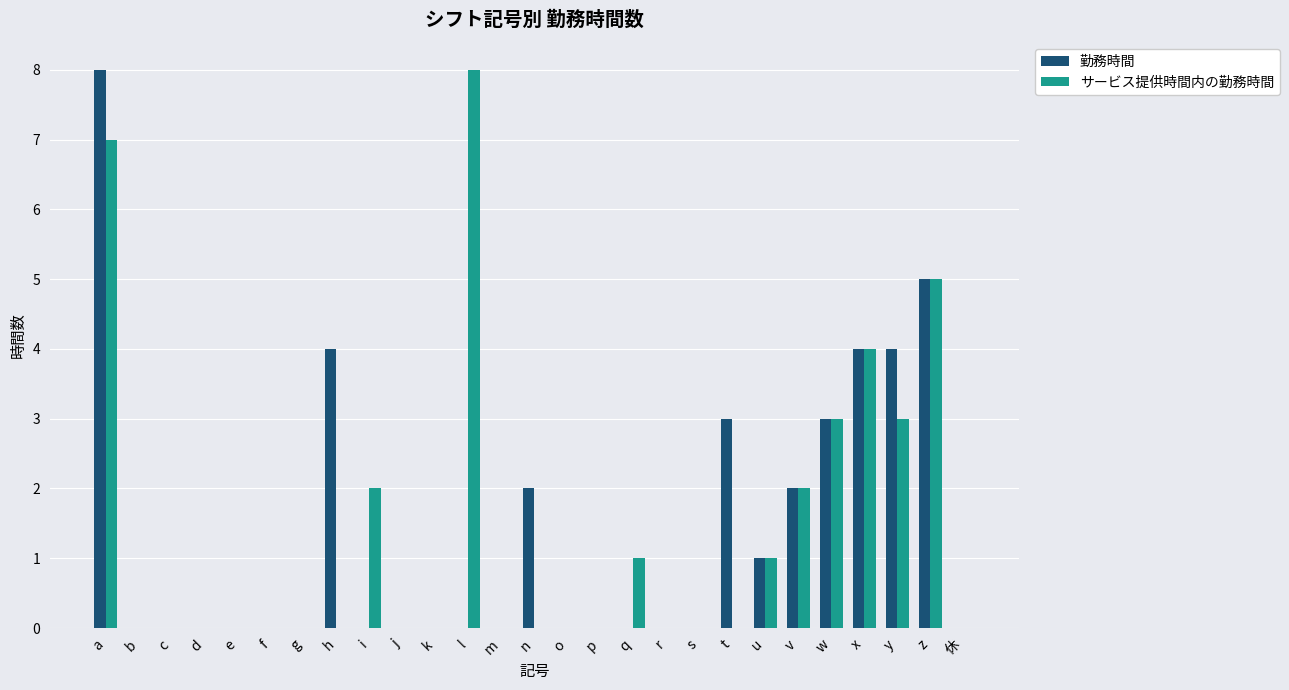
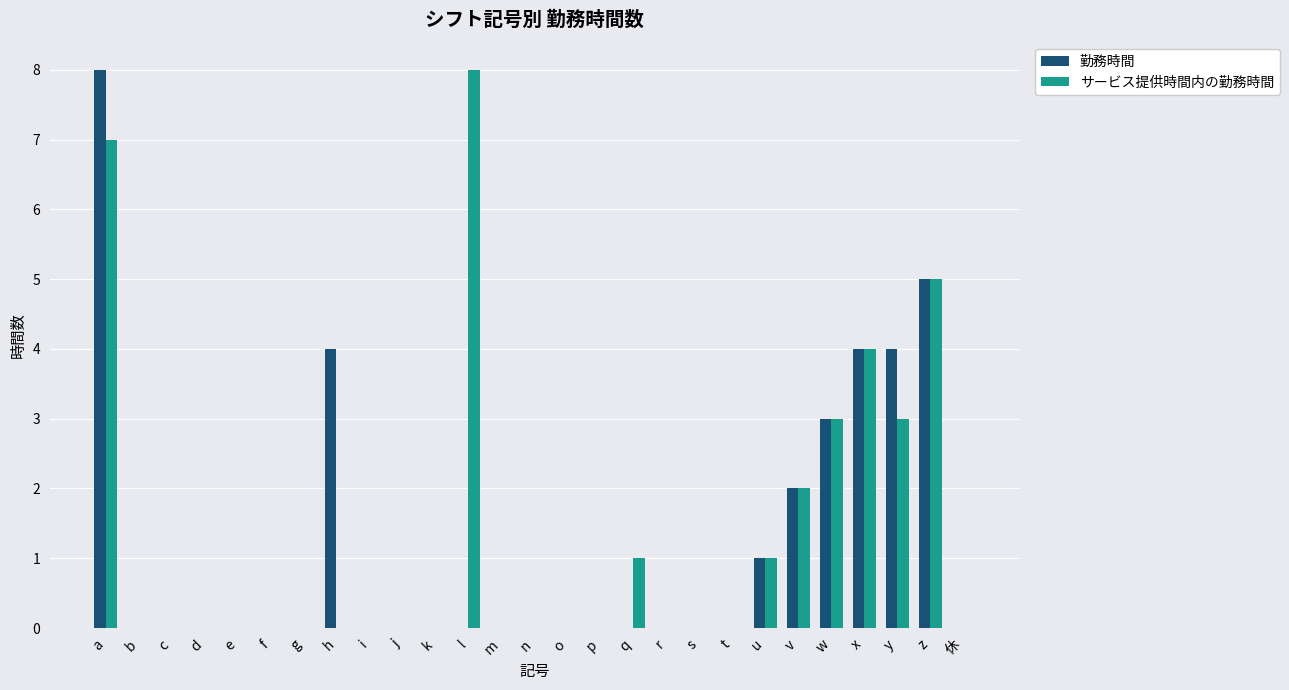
  {
    "勤務時間": {
      "a": 8,
      "b": 0,
      "c": 0,
      "d": 0,
      "e": 0,
      "f": 0,
      "g": 0,
      "h": 4,
      "i": 0,
      "j": 0,
      "k": 0,
      "l": 0,
      "m": 0,
-     "n": 2,
+     "n": 0,
      "o": 0,
      "p": 0,
      "q": 0,
      "r": 0,
      "s": 0,
-     "t": 3,
+     "t": 0,
      "u": 1,
      "v": 2,
      "w": 3,
      "x": 4,
      "y": 4,
      "z": 5,
      "休": 0
    },
    "サービス提供時間内の勤務時間": {
      "a": 7,
      "b": 0,
      "c": 0,
      "d": 0,
      "e": 0,
      "f": 0,
      "g": 0,
      "h": 0,
-     "i": 2,
+     "i": 0,
      "j": 0,
      "k": 0,
      "l": 8,
      "m": 0,
      "n": 0,
      "o": 0,
      "p": 0,
      "q": 1,
      "r": 0,
      "s": 0,
      "t": 0,
      "u": 1,
      "v": 2,
      "w": 3,
      "x": 4,
      "y": 3,
      "z": 5,
      "休": 0
    }
  }
